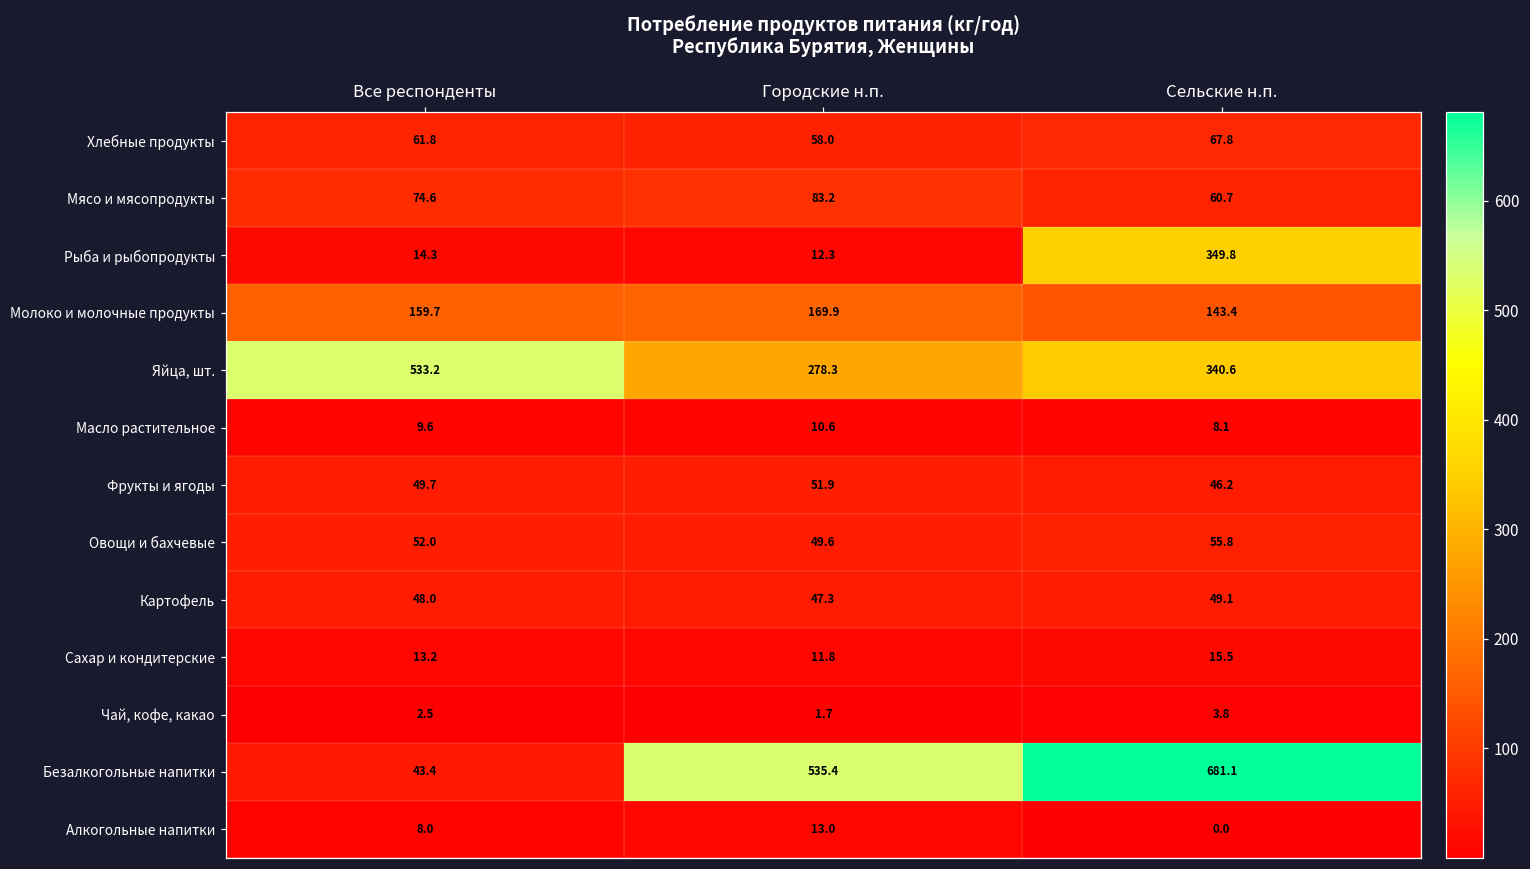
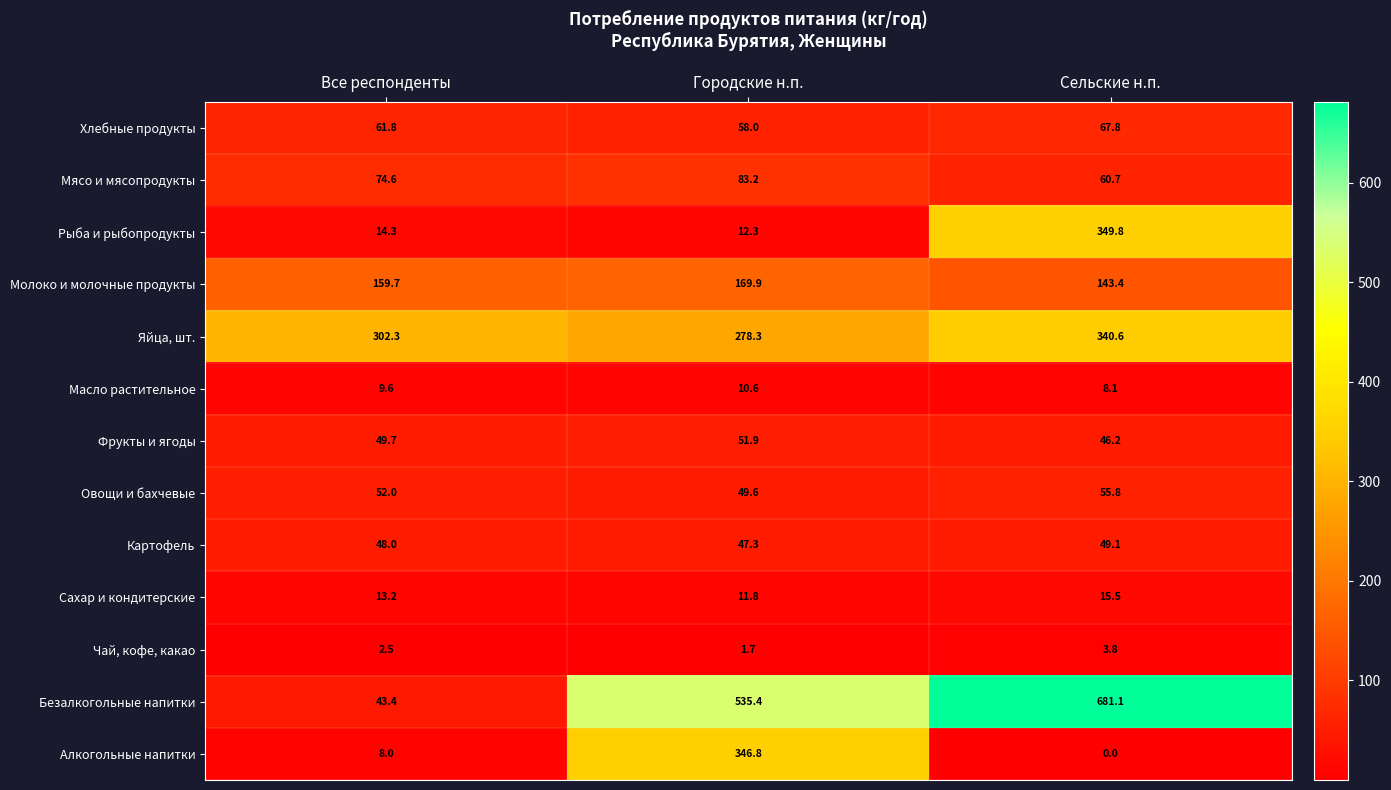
  {
    "Хлебные продукты": {
      "Все респонденты": 61.8,
      "Городские н.п.": 58.0,
      "Сельские н.п.": 67.8
    },
    "Мясо и мясопродукты": {
      "Все респонденты": 74.6,
      "Городские н.п.": 83.2,
      "Сельские н.п.": 60.7
    },
    "Рыба и рыбопродукты": {
      "Все респонденты": 14.3,
      "Городские н.п.": 12.3,
      "Сельские н.п.": 349.8
    },
    "Молоко и молочные продукты": {
      "Все респонденты": 159.7,
      "Городские н.п.": 169.9,
      "Сельские н.п.": 143.4
    },
    "Яйца, шт.": {
-     "Все респонденты": 533.2,
+     "Все респонденты": 302.3,
      "Городские н.п.": 278.3,
      "Сельские н.п.": 340.6
    },
    "Масло растительное": {
      "Все респонденты": 9.6,
      "Городские н.п.": 10.6,
      "Сельские н.п.": 8.1
    },
    "Фрукты и ягоды": {
      "Все респонденты": 49.7,
      "Городские н.п.": 51.9,
      "Сельские н.п.": 46.2
    },
    "Овощи и бахчевые": {
      "Все респонденты": 52.0,
      "Городские н.п.": 49.6,
      "Сельские н.п.": 55.8
    },
    "Картофель": {
      "Все респонденты": 48.0,
      "Городские н.п.": 47.3,
      "Сельские н.п.": 49.1
    },
    "Сахар и кондитерские": {
      "Все респонденты": 13.2,
      "Городские н.п.": 11.8,
      "Сельские н.п.": 15.5
    },
    "Чай, кофе, какао": {
      "Все респонденты": 2.5,
      "Городские н.п.": 1.7,
      "Сельские н.п.": 3.8
    },
    "Безалкогольные напитки": {
      "Все респонденты": 43.4,
      "Городские н.п.": 535.4,
      "Сельские н.п.": 681.1
    },
    "Алкогольные напитки": {
      "Все респонденты": 8.0,
-     "Городские н.п.": 13.0,
+     "Городские н.п.": 346.8,
      "Сельские н.п.": 0.0
    }
  }
